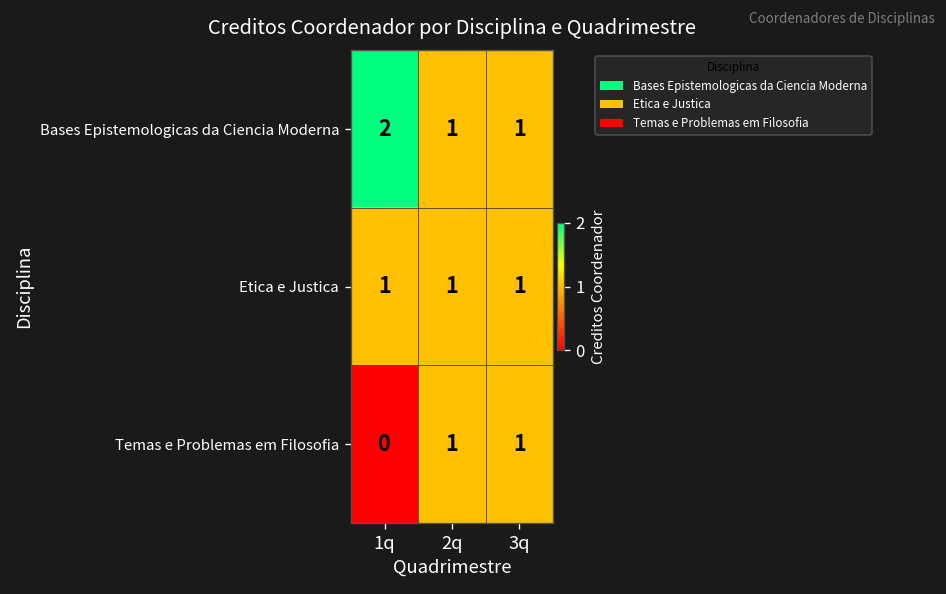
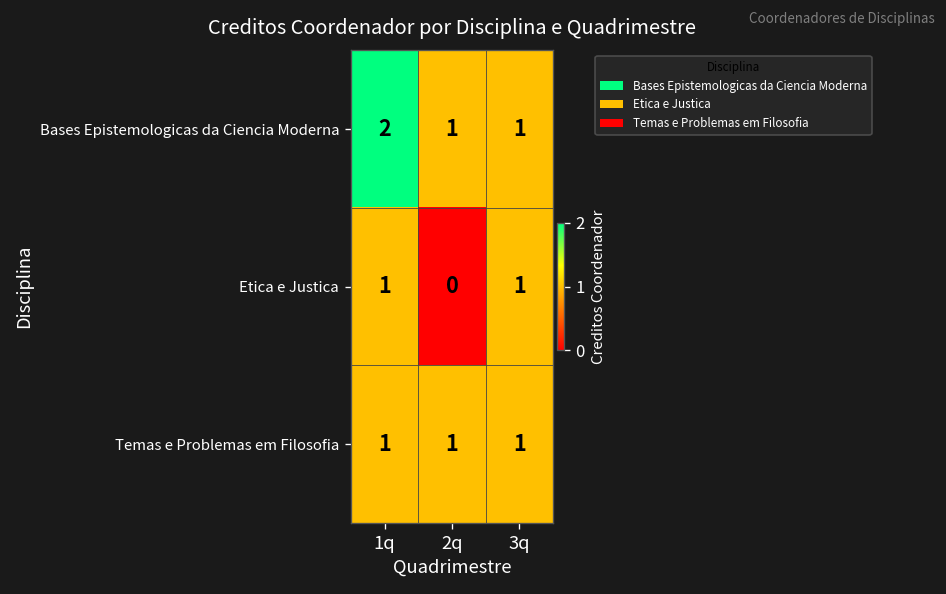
  {
    "Bases Epistemologicas da Ciencia Moderna": {
      "1q": 2,
      "2q": 1,
      "3q": 1
    },
    "Etica e Justica": {
      "1q": 1,
-     "2q": 1,
+     "2q": 0,
      "3q": 1
    },
    "Temas e Problemas em Filosofia": {
-     "1q": 0,
+     "1q": 1,
      "2q": 1,
      "3q": 1
    }
  }
